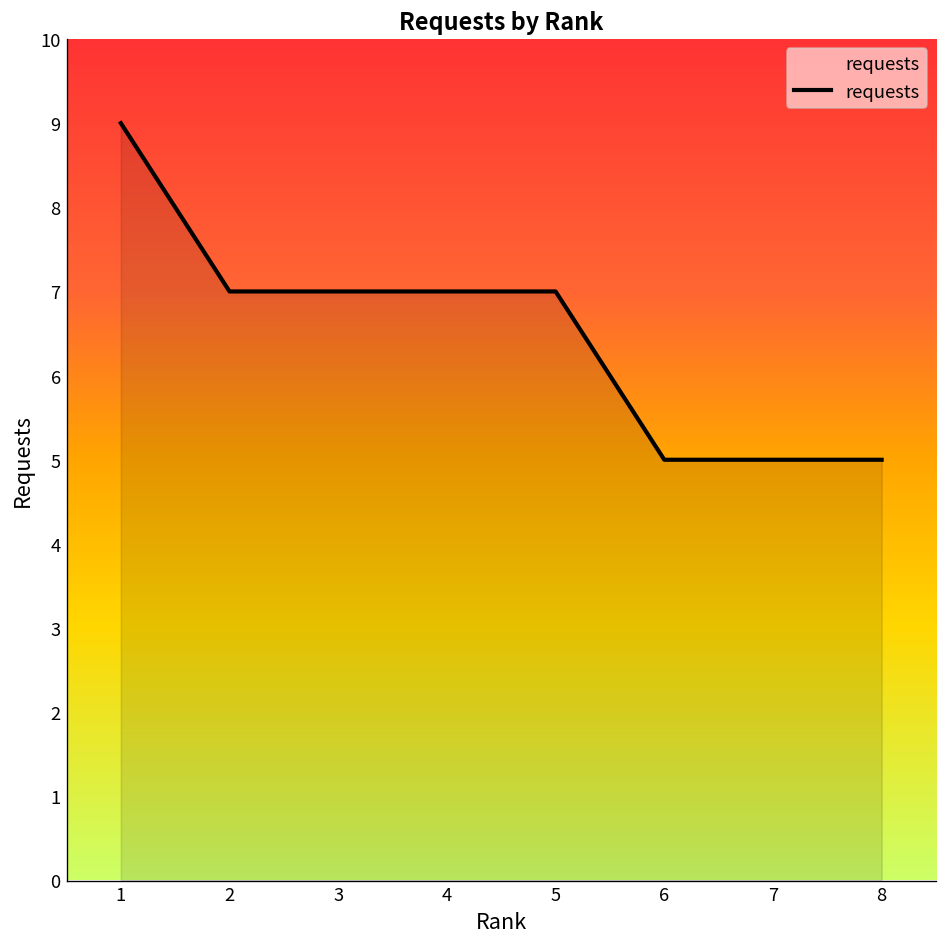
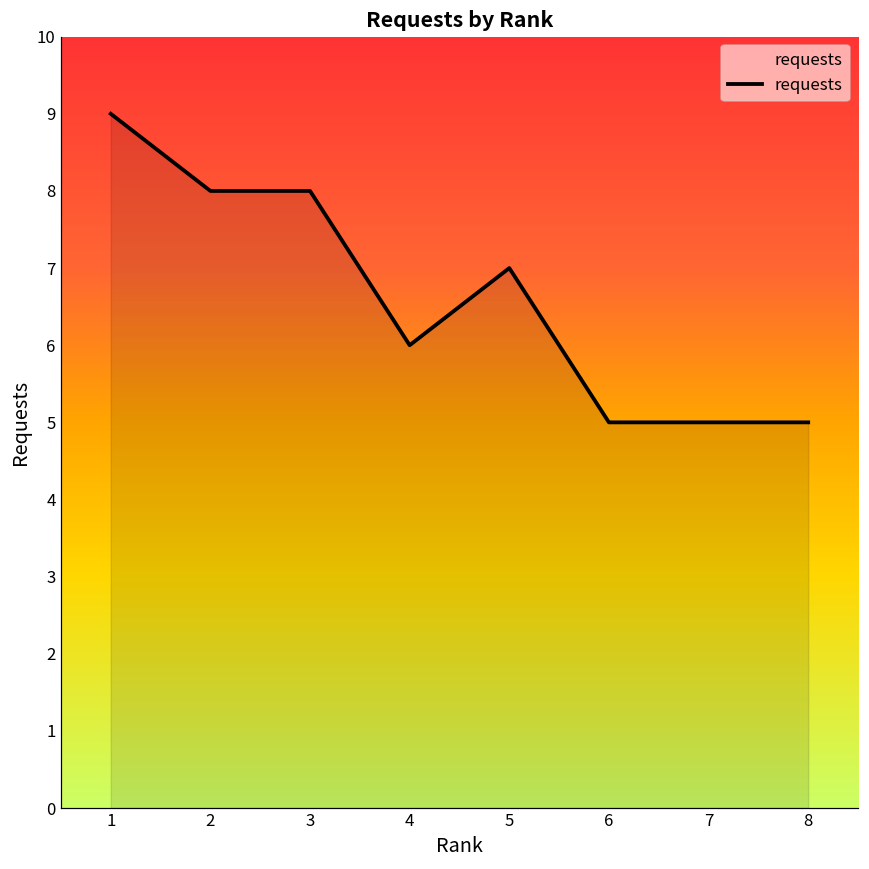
  {
    "1": 9,
-   "2": 7,
-   "3": 7,
-   "4": 7,
+   "2": 8,
+   "3": 8,
+   "4": 6,
    "5": 7,
    "6": 5,
    "7": 5,
    "8": 5
  }
